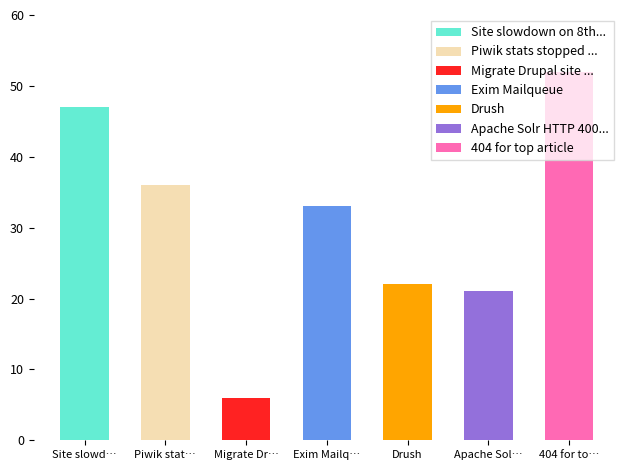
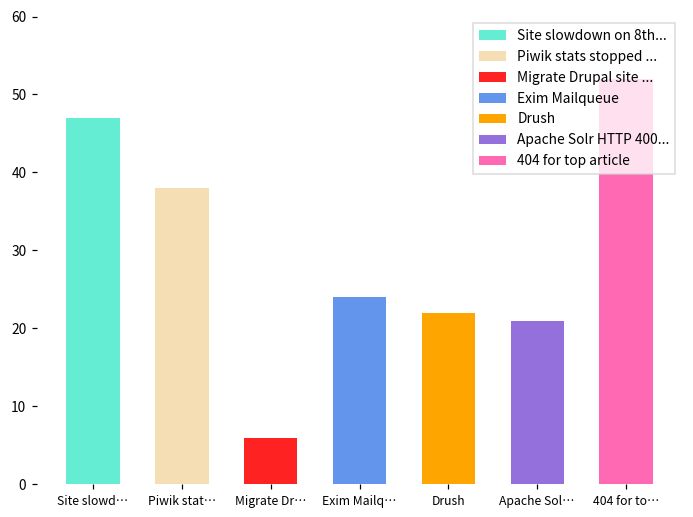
  {
    "Site slowd…": 47,
-   "Piwik stat…": 36,
+   "Piwik stat…": 38,
    "Migrate Dr…": 6,
-   "Exim Mailq…": 33,
+   "Exim Mailq…": 24,
    "Drush": 22,
    "Apache Sol…": 21
  }
